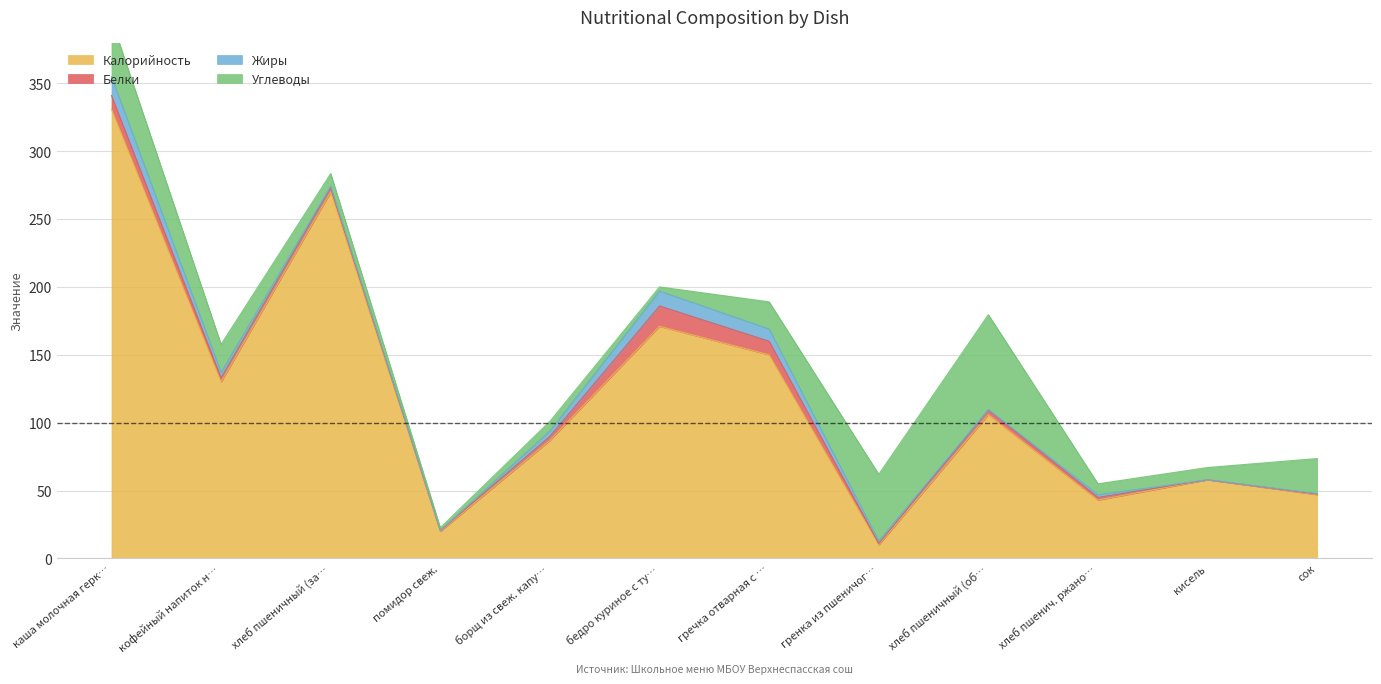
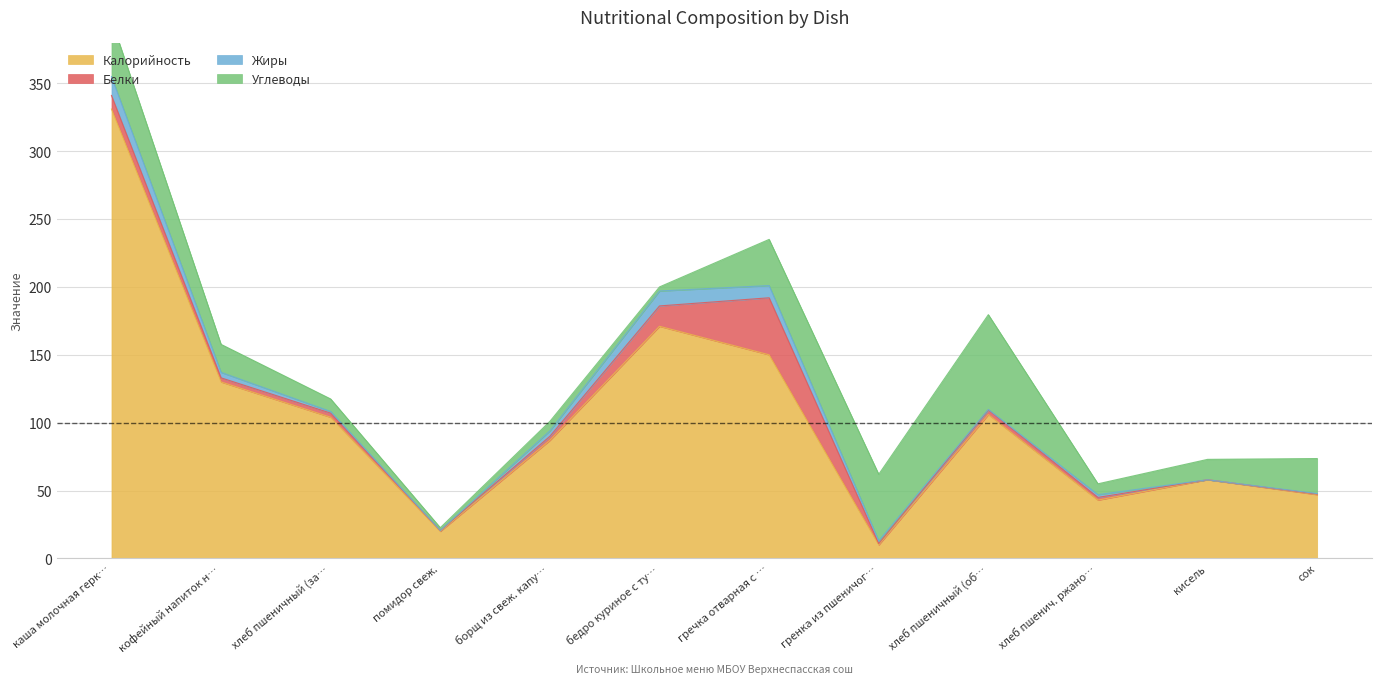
  {
    "Калорийность": {
      "каша молочная герк…": 331,
      "кофейный напиток н…": 130,
-     "хлеб пшеничный (за…": 270,
+     "хлеб пшеничный (за…": 104,
      "борщ из свеж. капу…": 87,
      "бедро куриное с ту…": 171,
      "гречка отварная с …": 150,
      "хлеб пшеничный (об…": 106,
      "хлеб пшенич. ржано…": 43
    },
    "Белки": {
      "каша молочная герк…": 10,
      "кофейный напиток н…": 3,
      "борщ из свеж. капу…": 3,
      "бедро куриное с ту…": 15,
-     "гречка отварная с …": 10,
+     "гречка отварная с …": 42,
      "хлеб пшенич. ржано…": 2
    },
    "Жиры": {
      "каша молочная герк…": 14,
      "кофейный напиток н…": 4,
      "борщ из свеж. капу…": 4,
      "бедро куриное с ту…": 11,
      "гречка отварная с …": 9,
      "гренка из пшеничог…": 2,
      "хлеб пшенич. ржано…": 2
    },
    "Углеводы": {
      "кофейный напиток н…": 21,
      "хлеб пшеничный (за…": 9,
      "помидор свеж.": 2,
      "борщ из свеж. капу…": 7,
      "бедро куриное с ту…": 3,
-     "гречка отварная с …": 20,
+     "гречка отварная с …": 34,
      "гренка из пшеничог…": 49,
      "хлеб пшеничный (об…": 70,
      "хлеб пшенич. ржано…": 8,
-     "кисель": 9,
+     "кисель": 15,
      "сок": 26
    }
  }
